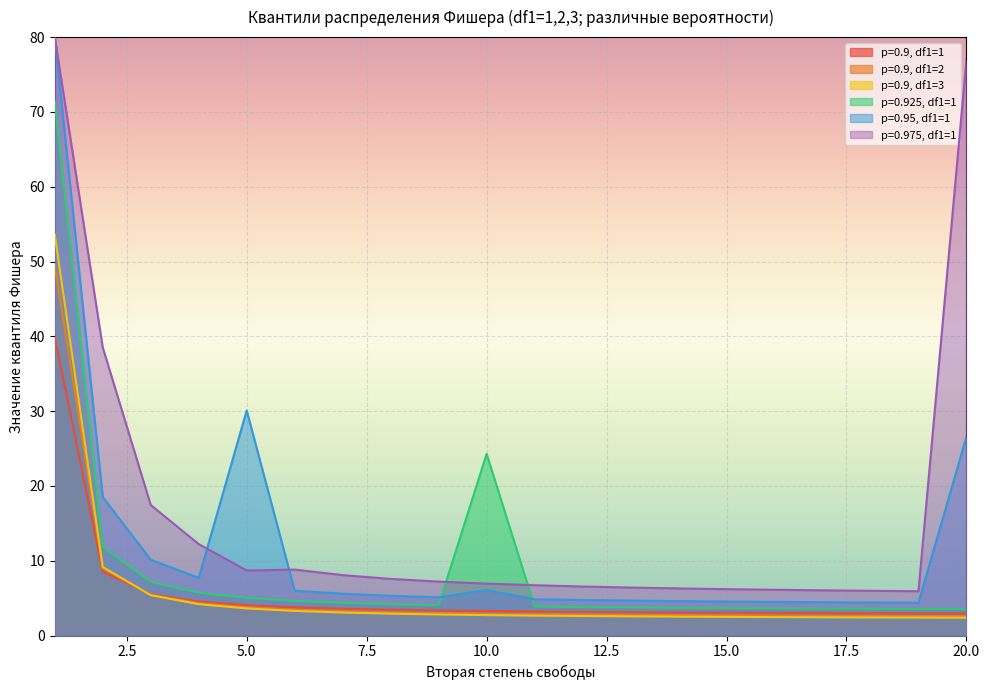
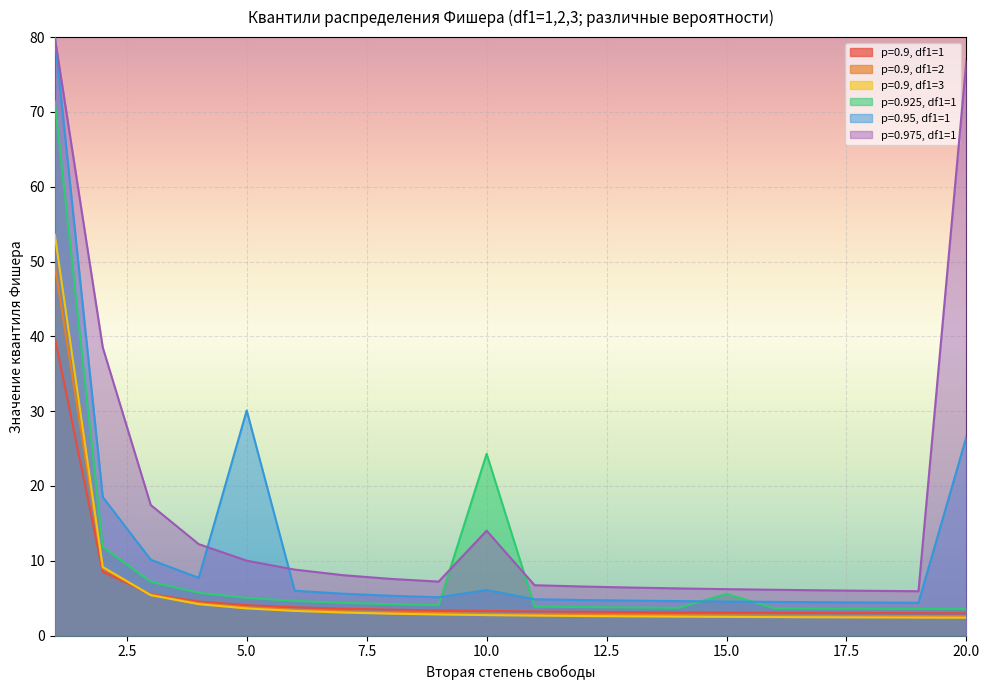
  {
    "p=0.925, df1=1": {
      "5.0": 5,
      "10.0": 24,
-     "15.0": 4,
+     "15.0": 6,
      "20.0": 4
    },
    "p=0.95, df1=1": {
      "5.0": 30,
      "10.0": 6,
      "15.0": 5,
      "20.0": 27
    },
    "p=0.975, df1=1": {
-     "5.0": 9,
-     "10.0": 7,
+     "5.0": 10,
+     "10.0": 14,
      "15.0": 6,
      "20.0": 77
    }
  }
